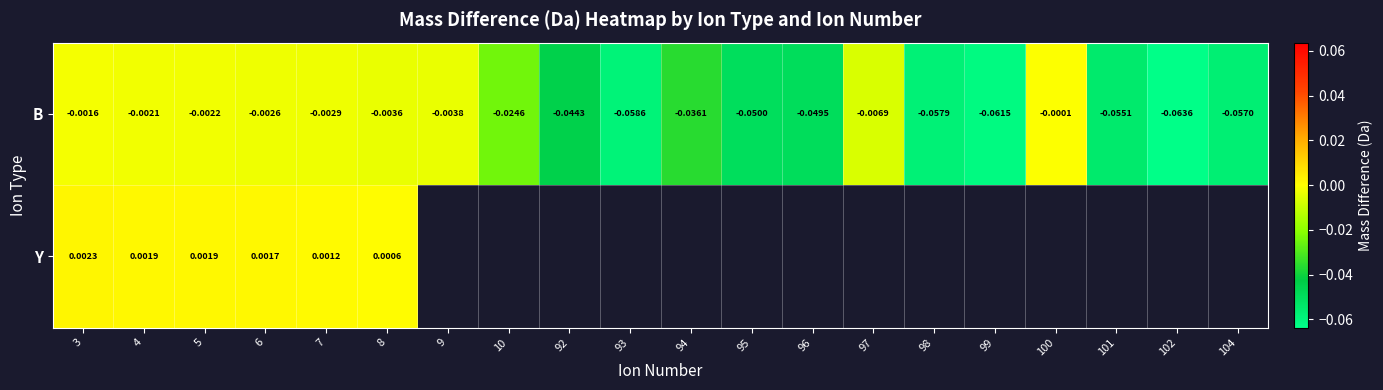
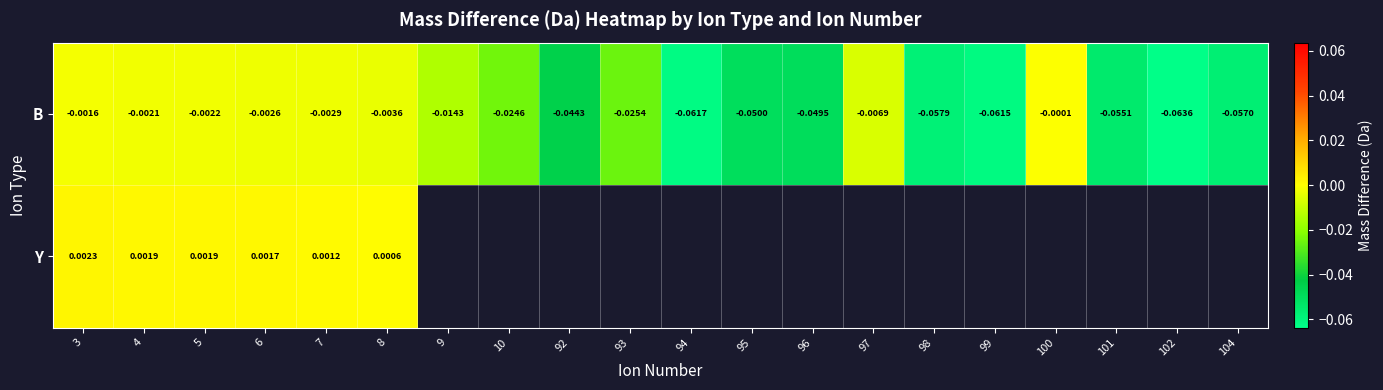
  {
    "B": {
      "3": -0.0016,
      "4": -0.0021,
      "5": -0.0022,
      "6": -0.0026,
      "7": -0.0029,
      "8": -0.0036,
-     "9": -0.0038,
+     "9": -0.0143,
      "10": -0.0246,
      "92": -0.0443,
-     "93": -0.0586,
-     "94": -0.0361,
+     "93": -0.0254,
+     "94": -0.0617,
      "95": -0.0500,
      "96": -0.0495,
      "97": -0.0069,
      "98": -0.0579,
      "99": -0.0615,
      "100": -0.0001,
      "101": -0.0551,
      "102": -0.0636,
      "104": -0.0570
    },
    "Y": {
      "3": 0.0023,
      "4": 0.0019,
      "5": 0.0019,
      "6": 0.0017,
      "7": 0.0012,
      "8": 0.0006
    }
  }
